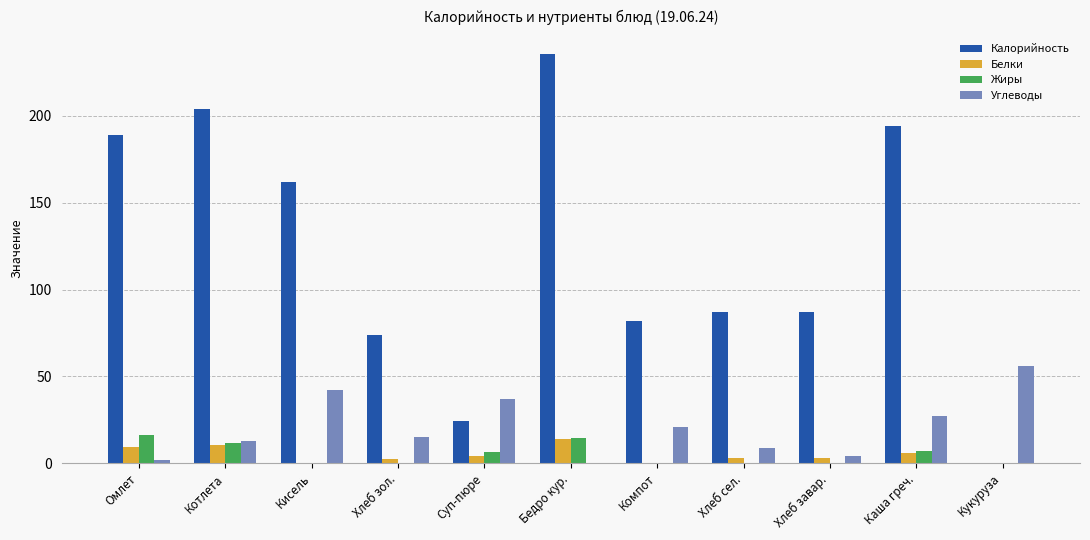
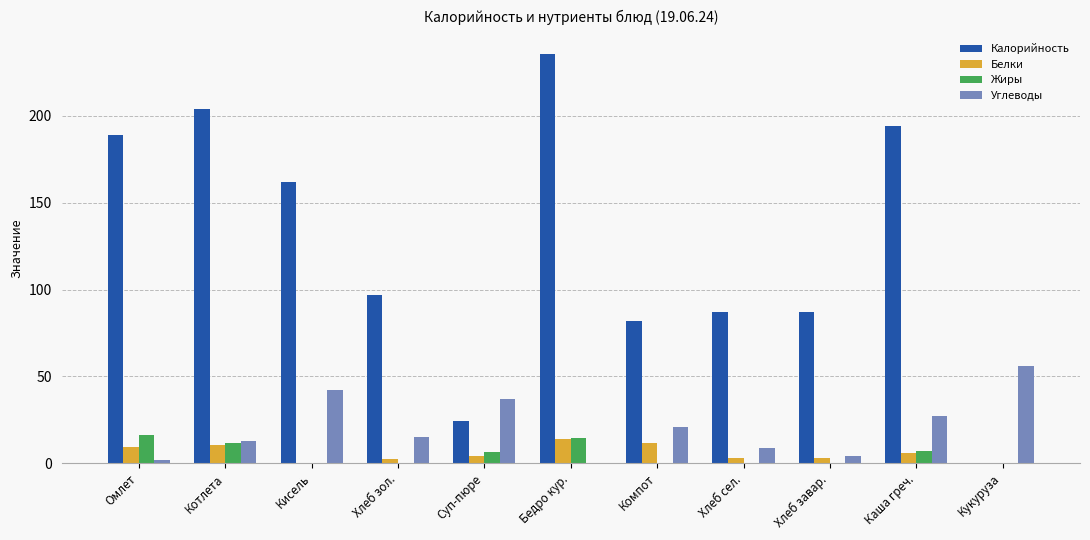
  {
    "Калорийность": {
      "Омлет": 189,
      "Котлета": 204,
      "Кисель": 162,
-     "Хлеб зол.": 74,
+     "Хлеб зол.": 97,
      "Суп-пюре": 24,
      "Бедро кур.": 236,
      "Компот": 82,
      "Хлеб сел.": 87,
      "Хлеб завар.": 87,
      "Каша греч.": 194,
      "Кукуруза": 0
    },
    "Белки": {
      "Омлет": 10,
      "Котлета": 11,
      "Кисель": 0,
      "Хлеб зол.": 2,
      "Суп-пюре": 4,
      "Бедро кур.": 14,
-     "Компот": 0,
+     "Компот": 12,
      "Хлеб сел.": 3,
      "Хлеб завар.": 3,
      "Каша греч.": 6,
      "Кукуруза": 0
    },
    "Жиры": {
      "Омлет": 16,
      "Котлета": 11,
      "Кисель": 0,
      "Суп-пюре": 6,
      "Бедро кур.": 15,
      "Компот": 0,
      "Каша греч.": 7,
      "Кукуруза": 0
    },
    "Углеводы": {
      "Омлет": 2,
      "Котлета": 13,
      "Кисель": 42,
      "Хлеб зол.": 15,
      "Суп-пюре": 37,
      "Бедро кур.": 0,
      "Компот": 21,
      "Хлеб сел.": 9,
      "Хлеб завар.": 4,
      "Каша греч.": 27,
      "Кукуруза": 56
    }
  }
